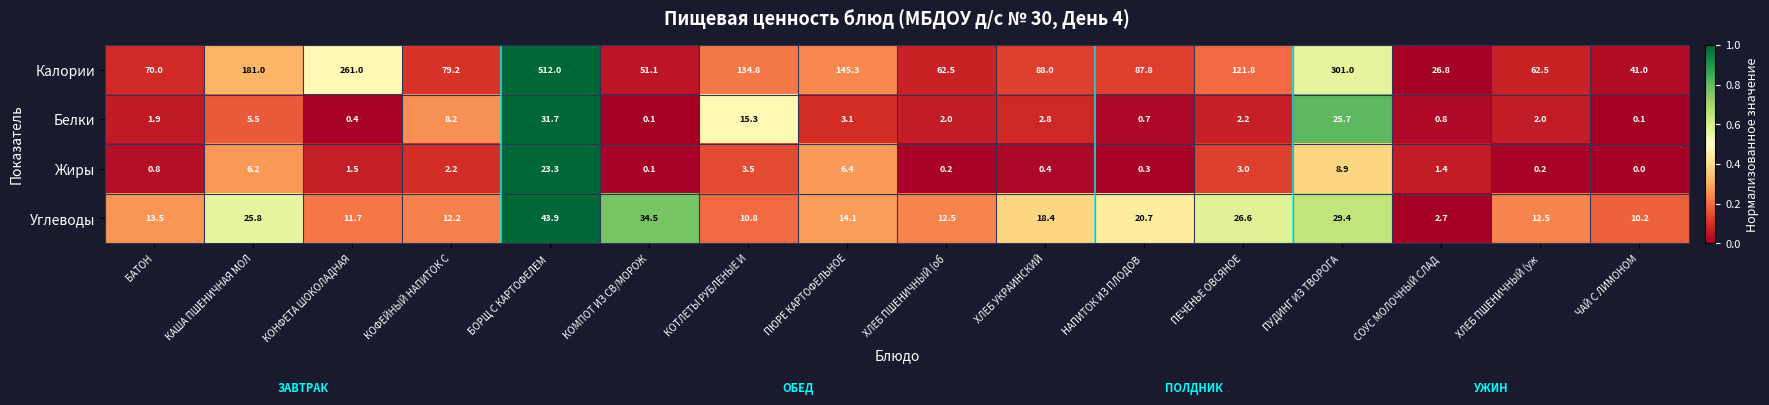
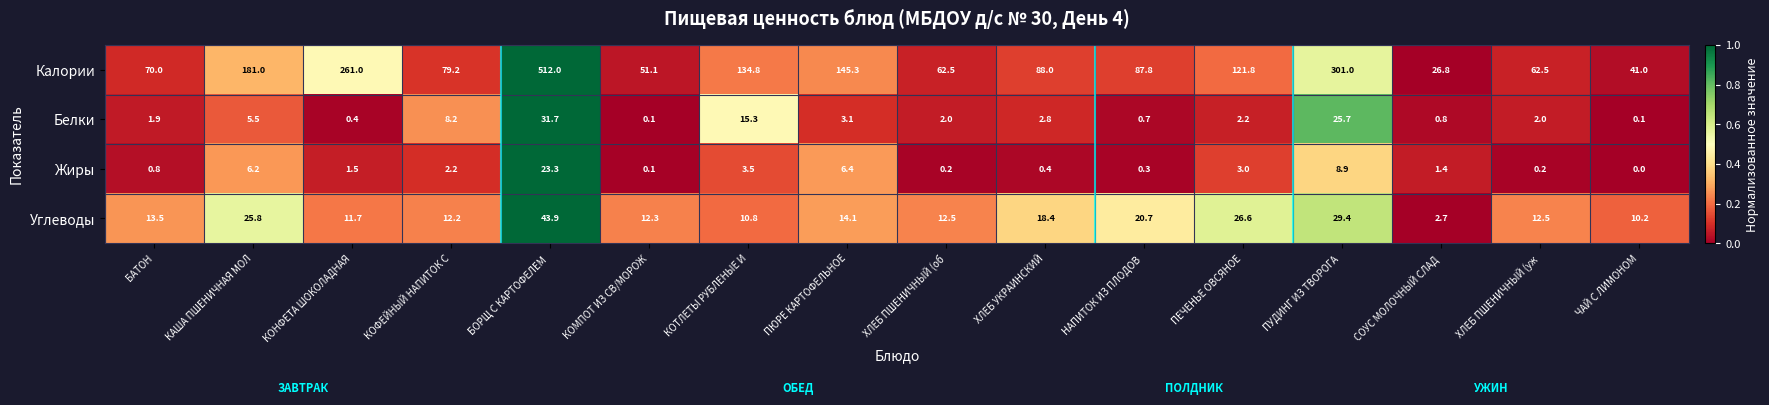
  {
    "Калории": {
      "БАТОН": 70.0,
      "КАША ПШЕНИЧНАЯ МОЛ": 181.0,
      "КОНФЕТА ШОКОЛАДНАЯ": 261.0,
      "КОФЕЙНЫЙ НАПИТОК С": 79.2,
      "БОРЩ С КАРТОФЕЛЕМ": 512.0,
      "КОМПОТ ИЗ СВ/МОРОЖ": 51.1,
      "КОТЛЕТЫ РУБЛЕНЫЕ И": 134.8,
      "ПЮРЕ КАРТОФЕЛЬНОЕ": 145.3,
      "ХЛЕБ ПШЕНИЧНЫЙ (об": 62.5,
      "ХЛЕБ УКРАИНСКИЙ": 88.0,
      "НАПИТОК ИЗ ПЛОДОВ": 87.8,
      "ПЕЧЕНЬЕ ОВСЯНОЕ": 121.8,
      "ПУДИНГ ИЗ ТВОРОГА": 301.0,
      "СОУС МОЛОЧНЫЙ СЛАД": 26.8,
      "ХЛЕБ ПШЕНИЧНЫЙ (уж": 62.5,
      "ЧАЙ С ЛИМОНОМ": 41.0
    },
    "Белки": {
      "БАТОН": 1.9,
      "КАША ПШЕНИЧНАЯ МОЛ": 5.5,
      "КОНФЕТА ШОКОЛАДНАЯ": 0.4,
      "КОФЕЙНЫЙ НАПИТОК С": 8.2,
      "БОРЩ С КАРТОФЕЛЕМ": 31.7,
      "КОМПОТ ИЗ СВ/МОРОЖ": 0.1,
      "КОТЛЕТЫ РУБЛЕНЫЕ И": 15.3,
      "ПЮРЕ КАРТОФЕЛЬНОЕ": 3.1,
      "ХЛЕБ ПШЕНИЧНЫЙ (об": 2.0,
      "ХЛЕБ УКРАИНСКИЙ": 2.8,
      "НАПИТОК ИЗ ПЛОДОВ": 0.7,
      "ПЕЧЕНЬЕ ОВСЯНОЕ": 2.2,
      "ПУДИНГ ИЗ ТВОРОГА": 25.7,
      "СОУС МОЛОЧНЫЙ СЛАД": 0.8,
      "ХЛЕБ ПШЕНИЧНЫЙ (уж": 2.0,
      "ЧАЙ С ЛИМОНОМ": 0.1
    },
    "Жиры": {
      "БАТОН": 0.8,
      "КАША ПШЕНИЧНАЯ МОЛ": 6.2,
      "КОНФЕТА ШОКОЛАДНАЯ": 1.5,
      "КОФЕЙНЫЙ НАПИТОК С": 2.2,
      "БОРЩ С КАРТОФЕЛЕМ": 23.3,
      "КОМПОТ ИЗ СВ/МОРОЖ": 0.1,
      "КОТЛЕТЫ РУБЛЕНЫЕ И": 3.5,
      "ПЮРЕ КАРТОФЕЛЬНОЕ": 6.4,
      "ХЛЕБ ПШЕНИЧНЫЙ (об": 0.2,
      "ХЛЕБ УКРАИНСКИЙ": 0.4,
      "НАПИТОК ИЗ ПЛОДОВ": 0.3,
      "ПЕЧЕНЬЕ ОВСЯНОЕ": 3.0,
      "ПУДИНГ ИЗ ТВОРОГА": 8.9,
      "СОУС МОЛОЧНЫЙ СЛАД": 1.4,
      "ХЛЕБ ПШЕНИЧНЫЙ (уж": 0.2,
      "ЧАЙ С ЛИМОНОМ": 0.0
    },
    "Углеводы": {
      "БАТОН": 13.5,
      "КАША ПШЕНИЧНАЯ МОЛ": 25.8,
      "КОНФЕТА ШОКОЛАДНАЯ": 11.7,
      "КОФЕЙНЫЙ НАПИТОК С": 12.2,
      "БОРЩ С КАРТОФЕЛЕМ": 43.9,
-     "КОМПОТ ИЗ СВ/МОРОЖ": 34.5,
+     "КОМПОТ ИЗ СВ/МОРОЖ": 12.3,
      "КОТЛЕТЫ РУБЛЕНЫЕ И": 10.8,
      "ПЮРЕ КАРТОФЕЛЬНОЕ": 14.1,
      "ХЛЕБ ПШЕНИЧНЫЙ (об": 12.5,
      "ХЛЕБ УКРАИНСКИЙ": 18.4,
      "НАПИТОК ИЗ ПЛОДОВ": 20.7,
      "ПЕЧЕНЬЕ ОВСЯНОЕ": 26.6,
      "ПУДИНГ ИЗ ТВОРОГА": 29.4,
      "СОУС МОЛОЧНЫЙ СЛАД": 2.7,
      "ХЛЕБ ПШЕНИЧНЫЙ (уж": 12.5,
      "ЧАЙ С ЛИМОНОМ": 10.2
    }
  }
